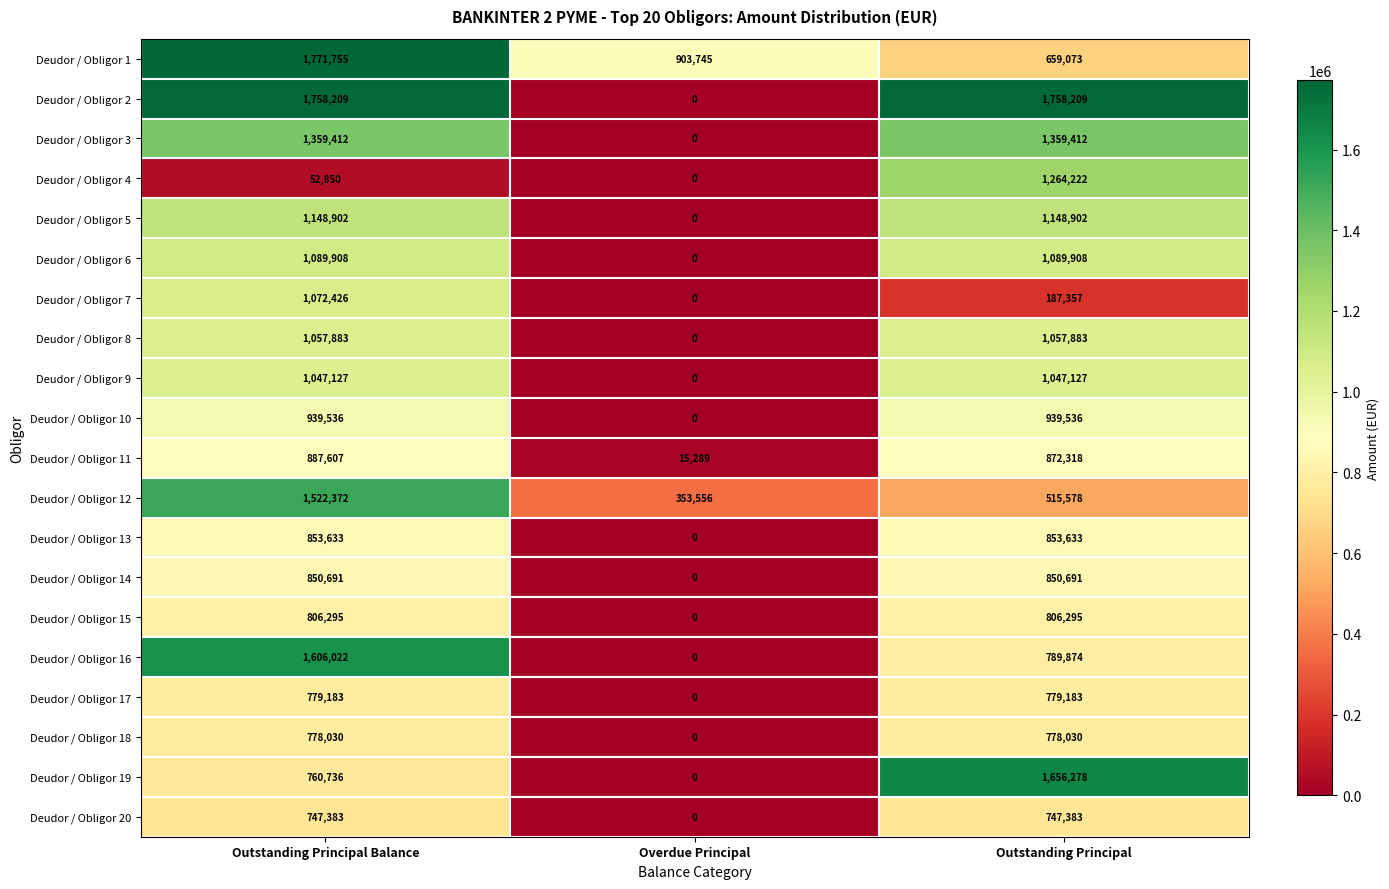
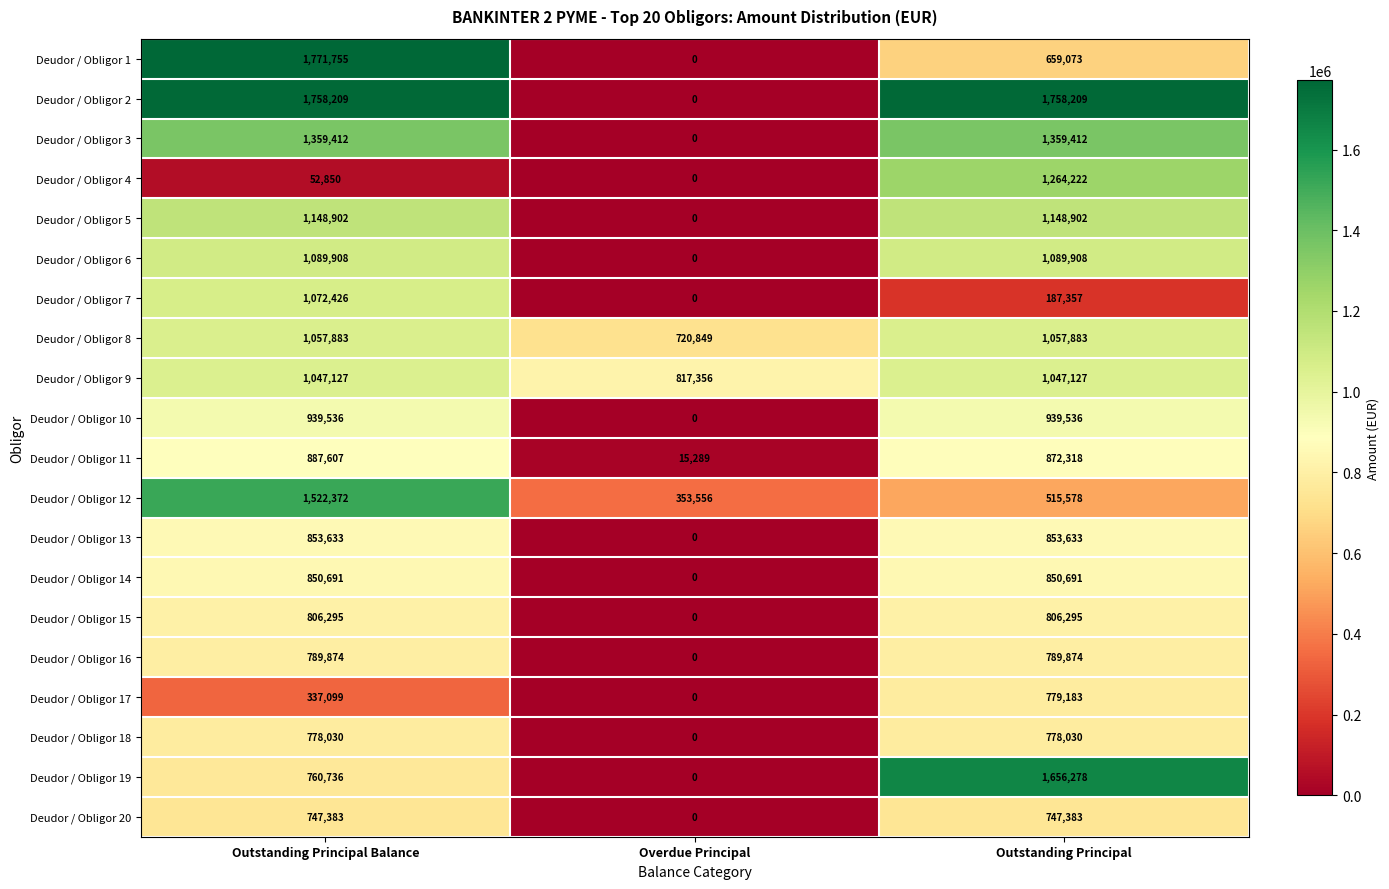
  {
    "Deudor / Obligor 1": {
      "Outstanding Principal Balance": "1,771,755",
-     "Overdue Principal": "903,745",
+     "Overdue Principal": "0",
      "Outstanding Principal": "659,073"
    },
    "Deudor / Obligor 2": {
      "Outstanding Principal Balance": "1,758,209",
      "Overdue Principal": "0",
      "Outstanding Principal": "1,758,209"
    },
    "Deudor / Obligor 3": {
      "Outstanding Principal Balance": "1,359,412",
      "Overdue Principal": "0",
      "Outstanding Principal": "1,359,412"
    },
    "Deudor / Obligor 4": {
      "Outstanding Principal Balance": "52,850",
      "Overdue Principal": "0",
      "Outstanding Principal": "1,264,222"
    },
    "Deudor / Obligor 5": {
      "Outstanding Principal Balance": "1,148,902",
      "Overdue Principal": "0",
      "Outstanding Principal": "1,148,902"
    },
    "Deudor / Obligor 6": {
      "Outstanding Principal Balance": "1,089,908",
      "Overdue Principal": "0",
      "Outstanding Principal": "1,089,908"
    },
    "Deudor / Obligor 7": {
      "Outstanding Principal Balance": "1,072,426",
      "Overdue Principal": "0",
      "Outstanding Principal": "187,357"
    },
    "Deudor / Obligor 8": {
      "Outstanding Principal Balance": "1,057,883",
-     "Overdue Principal": "0",
+     "Overdue Principal": "720,849",
      "Outstanding Principal": "1,057,883"
    },
    "Deudor / Obligor 9": {
      "Outstanding Principal Balance": "1,047,127",
-     "Overdue Principal": "0",
+     "Overdue Principal": "817,356",
      "Outstanding Principal": "1,047,127"
    },
    "Deudor / Obligor 10": {
      "Outstanding Principal Balance": "939,536",
      "Overdue Principal": "0",
      "Outstanding Principal": "939,536"
    },
    "Deudor / Obligor 11": {
      "Outstanding Principal Balance": "887,607",
      "Overdue Principal": "15,289",
      "Outstanding Principal": "872,318"
    },
    "Deudor / Obligor 12": {
      "Outstanding Principal Balance": "1,522,372",
      "Overdue Principal": "353,556",
      "Outstanding Principal": "515,578"
    },
    "Deudor / Obligor 13": {
      "Outstanding Principal Balance": "853,633",
      "Overdue Principal": "0",
      "Outstanding Principal": "853,633"
    },
    "Deudor / Obligor 14": {
      "Outstanding Principal Balance": "850,691",
      "Overdue Principal": "0",
      "Outstanding Principal": "850,691"
    },
    "Deudor / Obligor 15": {
      "Outstanding Principal Balance": "806,295",
      "Overdue Principal": "0",
      "Outstanding Principal": "806,295"
    },
    "Deudor / Obligor 16": {
-     "Outstanding Principal Balance": "1,606,022",
+     "Outstanding Principal Balance": "789,874",
      "Overdue Principal": "0",
      "Outstanding Principal": "789,874"
    },
    "Deudor / Obligor 17": {
-     "Outstanding Principal Balance": "779,183",
+     "Outstanding Principal Balance": "337,099",
      "Overdue Principal": "0",
      "Outstanding Principal": "779,183"
    },
    "Deudor / Obligor 18": {
      "Outstanding Principal Balance": "778,030",
      "Overdue Principal": "0",
      "Outstanding Principal": "778,030"
    },
    "Deudor / Obligor 19": {
      "Outstanding Principal Balance": "760,736",
      "Overdue Principal": "0",
      "Outstanding Principal": "1,656,278"
    },
    "Deudor / Obligor 20": {
      "Outstanding Principal Balance": "747,383",
      "Overdue Principal": "0",
      "Outstanding Principal": "747,383"
    }
  }
